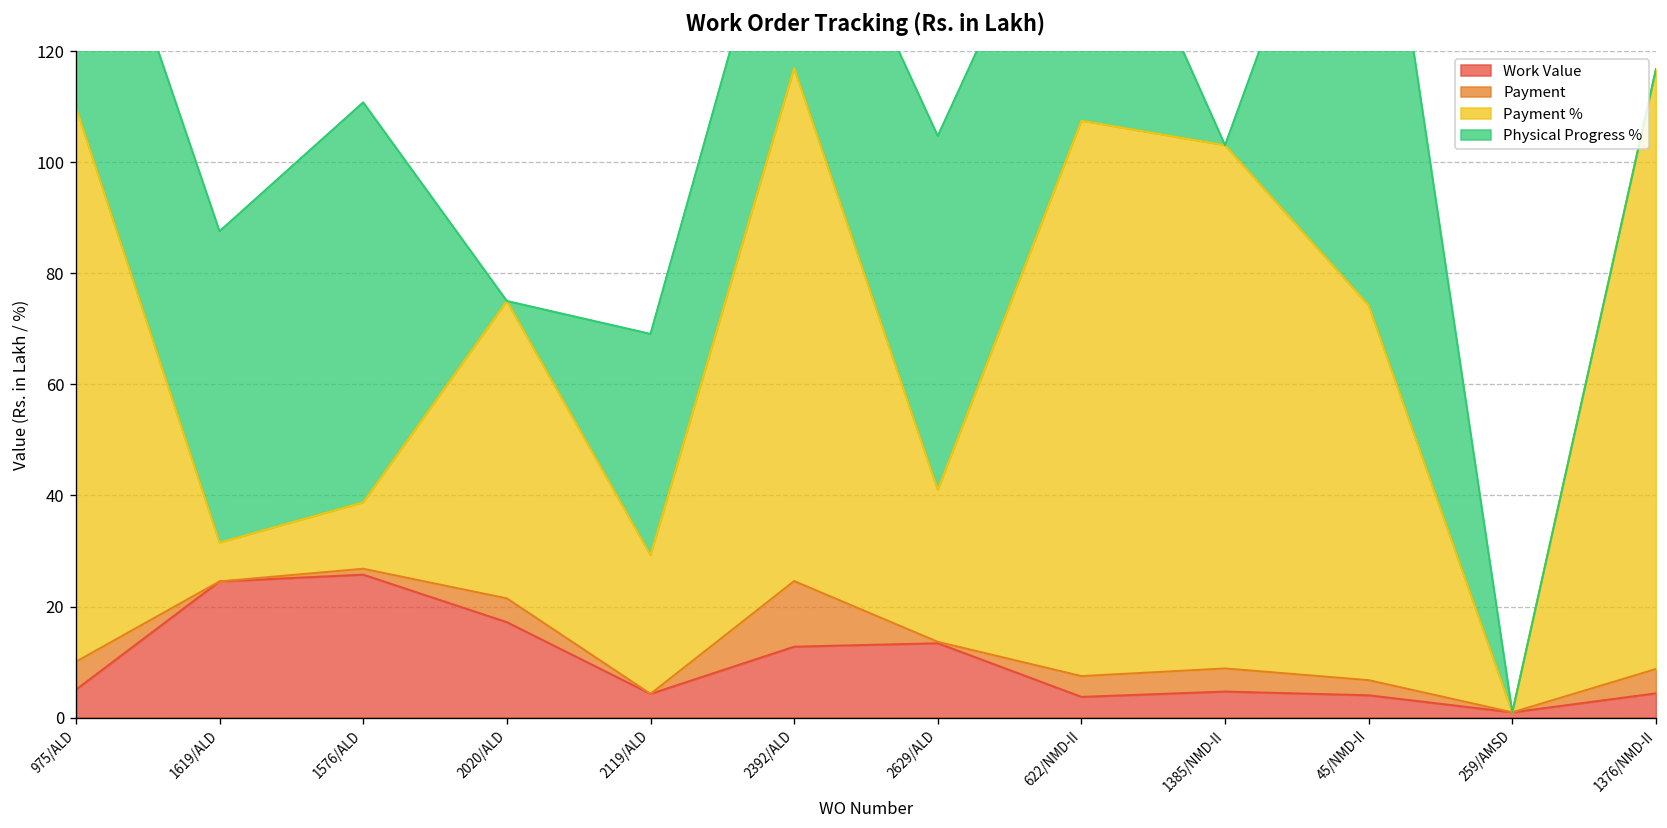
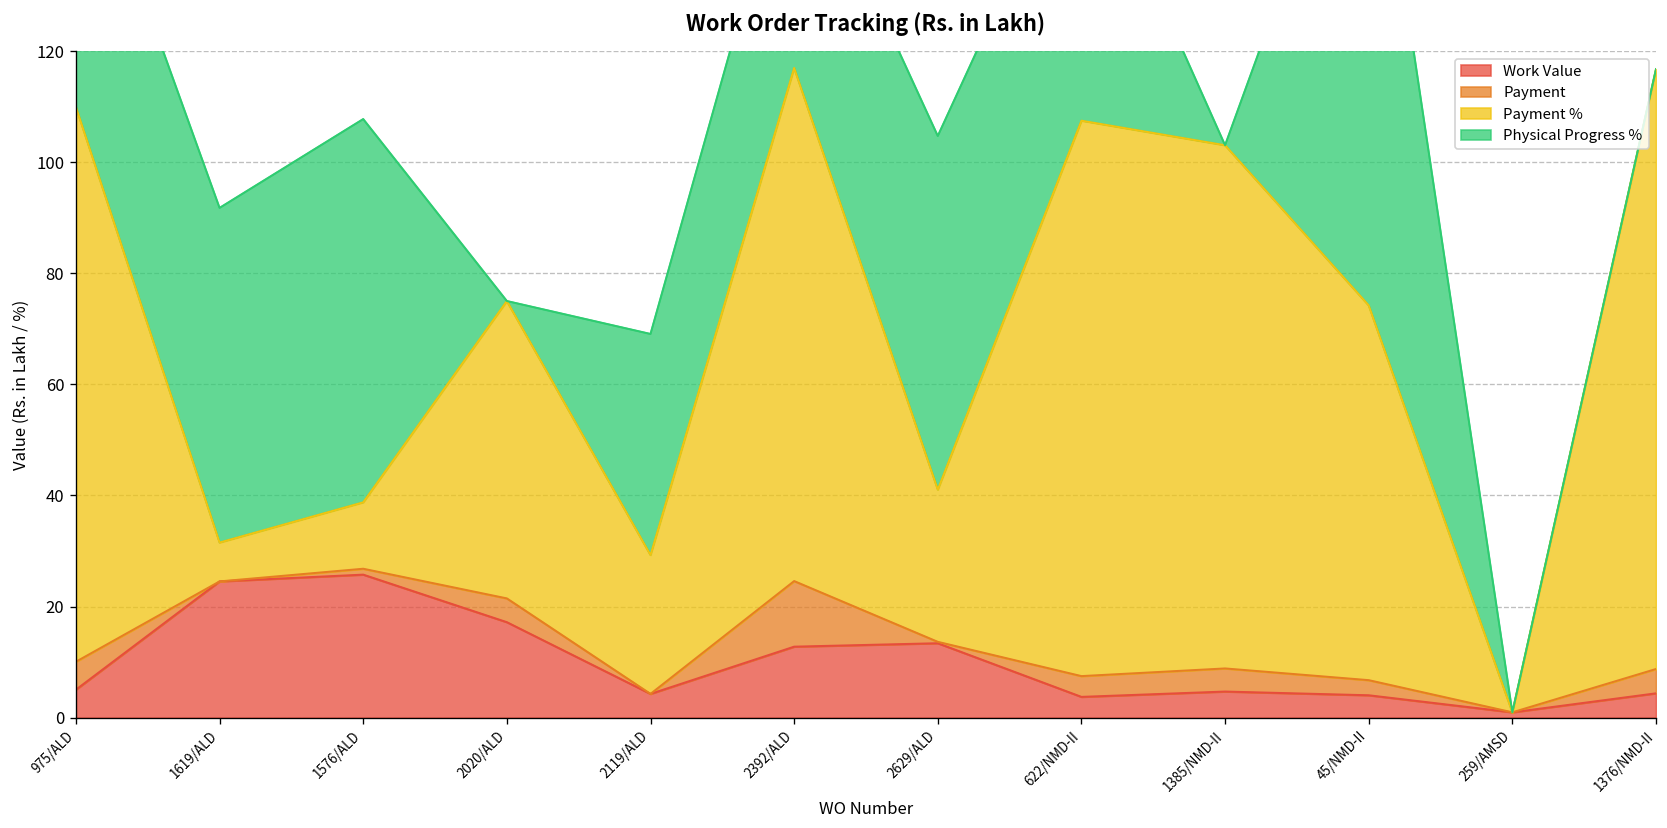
  {
    "Payment %": {
      "975/ALD": 100,
      "1619/ALD": 7,
      "1576/ALD": 12,
      "2119/ALD": 25,
      "2392/ALD": 92,
      "2629/ALD": 27,
      "622/NMD-II": 100,
      "45/NMD-II": 67
    },
    "Physical Progress %": {
-     "1619/ALD": 56,
-     "1576/ALD": 72,
+     "1619/ALD": 60,
+     "1576/ALD": 69,
      "2119/ALD": 40,
      "2629/ALD": 64
    }
  }
